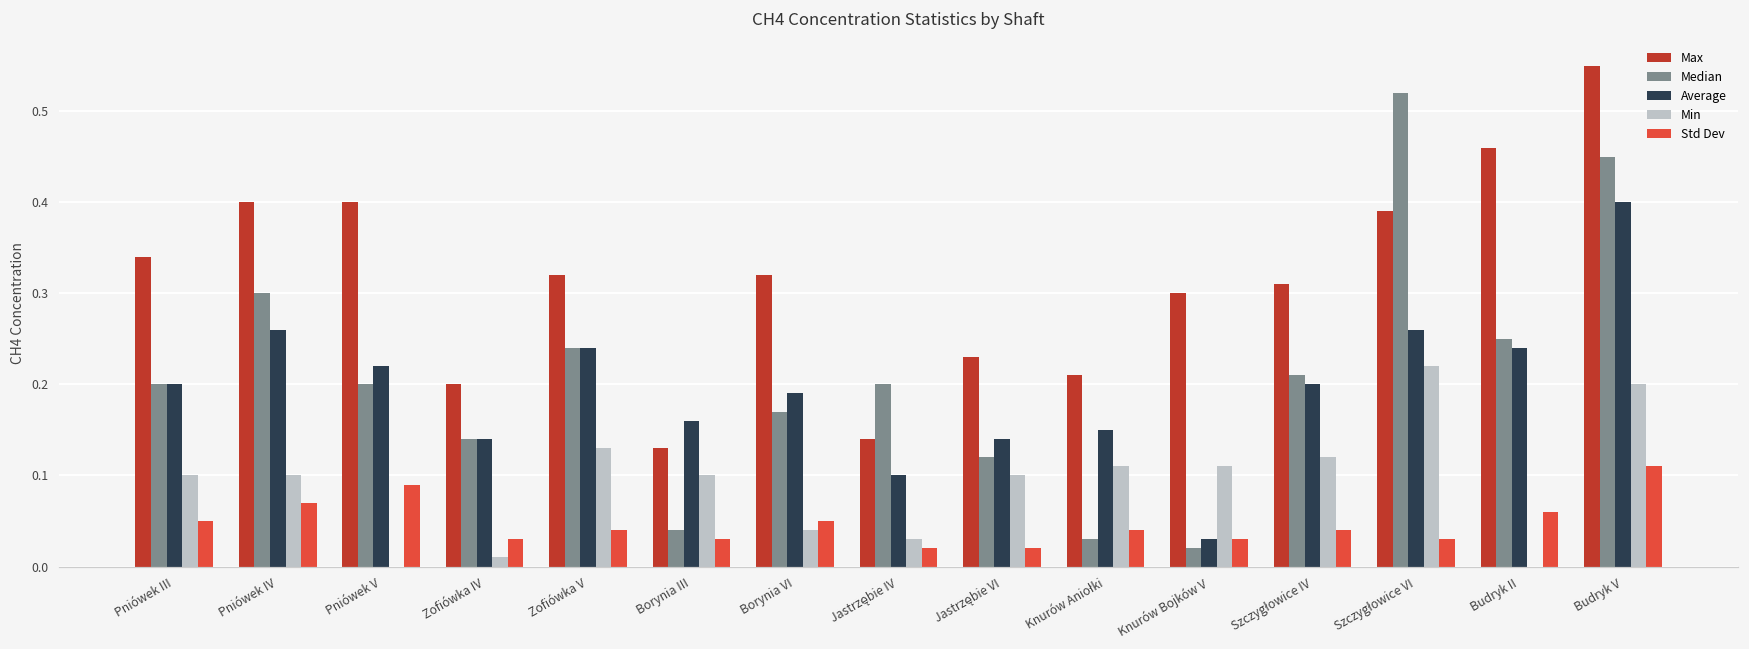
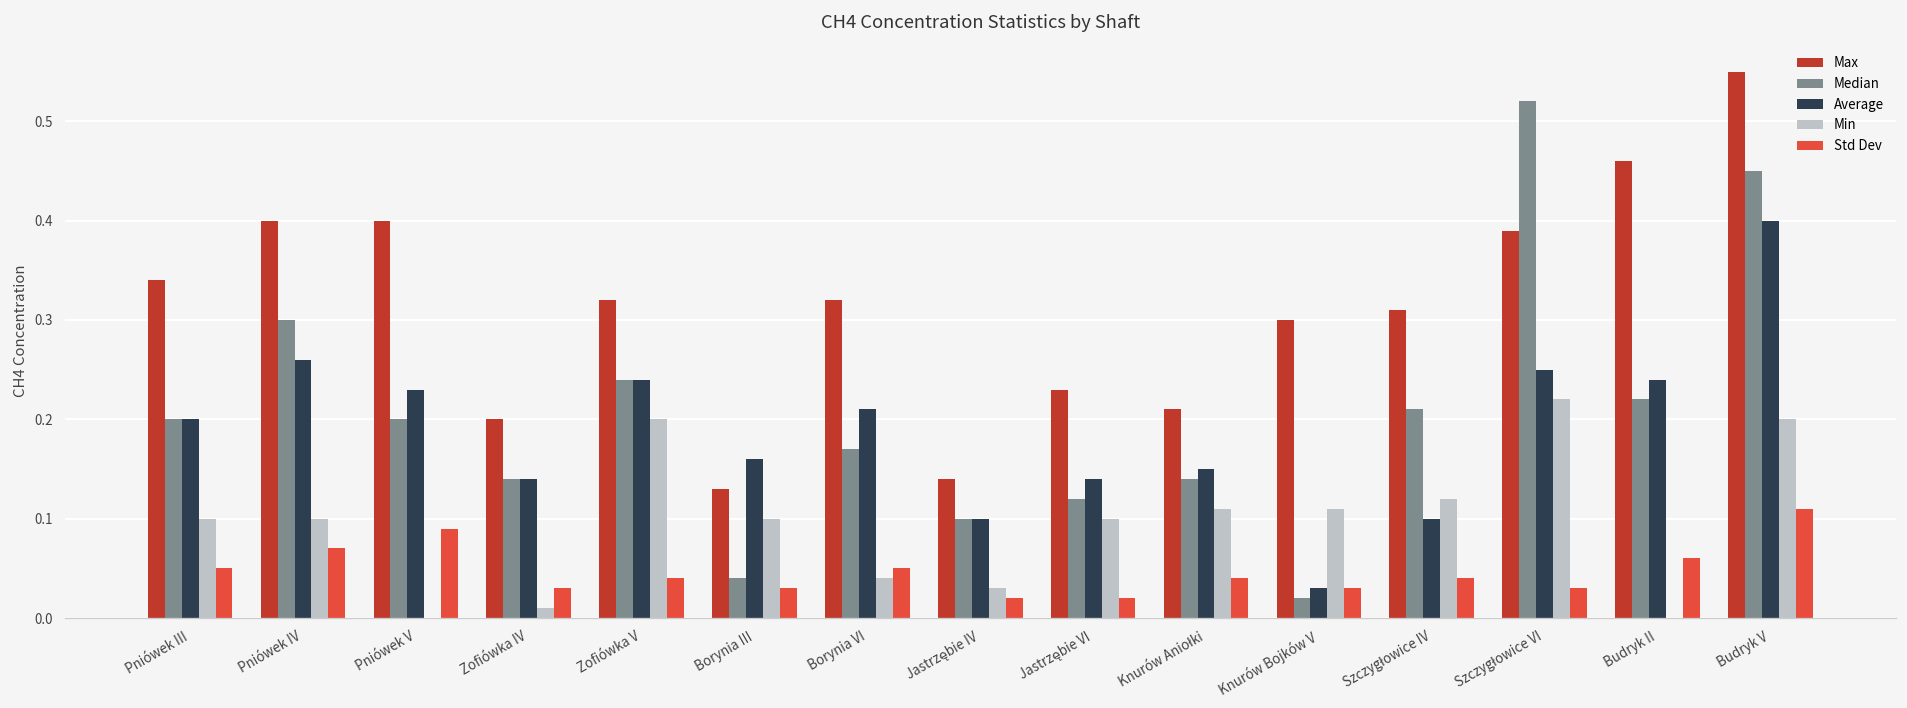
  {
    "Median": {
      "Pniówek III": 0.20,
      "Pniówek IV": 0.30,
      "Pniówek V": 0.20,
      "Zofiówka IV": 0.14,
      "Zofiówka V": 0.24,
      "Borynia III": 0.04,
      "Borynia VI": 0.17,
-     "Jastrzębie IV": 0.2,
+     "Jastrzębie IV": 0.1,
      "Jastrzębie VI": 0.12,
-     "Knurów Aniołki": 0.03,
+     "Knurów Aniołki": 0.14,
      "Knurów Bojków V": 0.02,
      "Szczygłowice IV": 0.21,
      "Szczygłowice VI": 0.52,
-     "Budryk II": 0.25,
+     "Budryk II": 0.22,
      "Budryk V": 0.45
    },
    "Average": {
      "Pniówek III": 0.20,
      "Pniówek IV": 0.26,
-     "Pniówek V": 0.22,
+     "Pniówek V": 0.23,
      "Zofiówka IV": 0.14,
      "Zofiówka V": 0.24,
      "Borynia III": 0.16,
-     "Borynia VI": 0.19,
+     "Borynia VI": 0.21,
      "Jastrzębie IV": 0.10,
      "Jastrzębie VI": 0.14,
      "Knurów Aniołki": 0.15,
      "Knurów Bojków V": 0.03,
-     "Szczygłowice IV": 0.2,
-     "Szczygłowice VI": 0.26,
+     "Szczygłowice IV": 0.1,
+     "Szczygłowice VI": 0.25,
      "Budryk II": 0.24,
      "Budryk V": 0.40
    },
    "Min": {
      "Pniówek III": 0.10,
      "Pniówek IV": 0.10,
      "Pniówek V": 0.00,
      "Zofiówka IV": 0.01,
-     "Zofiówka V": 0.13,
+     "Zofiówka V": 0.20,
      "Borynia III": 0.10,
      "Borynia VI": 0.04,
      "Jastrzębie IV": 0.03,
      "Jastrzębie VI": 0.10,
      "Knurów Aniołki": 0.11,
      "Knurów Bojków V": 0.11,
      "Szczygłowice IV": 0.12,
      "Szczygłowice VI": 0.22,
      "Budryk II": 0.00,
      "Budryk V": 0.20
    }
  }
